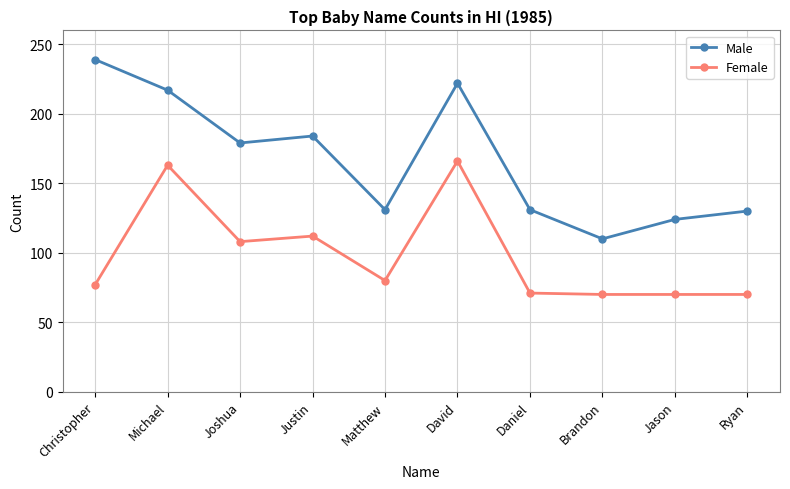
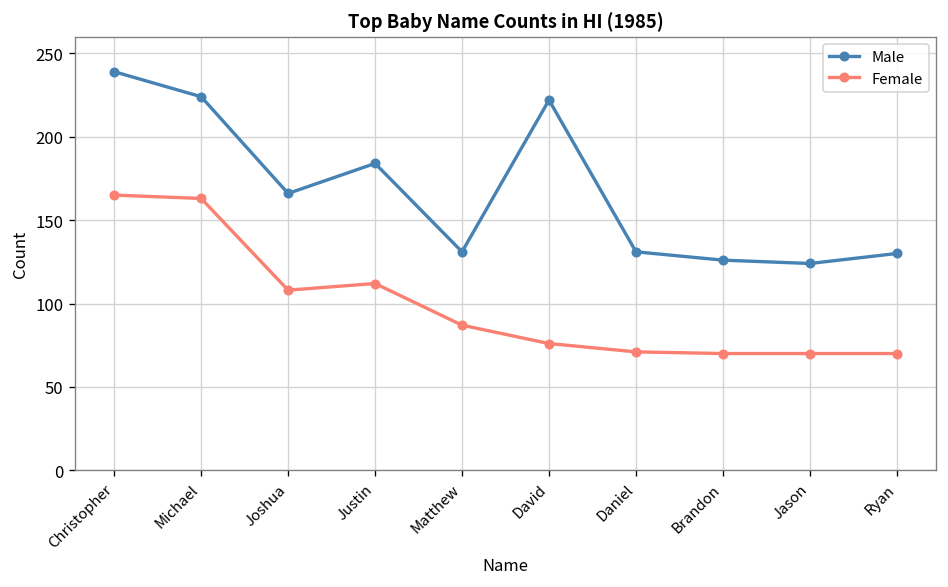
  {
    "Male": {
      "Christopher": 239,
-     "Michael": 217,
-     "Joshua": 179,
+     "Michael": 224,
+     "Joshua": 166,
      "Justin": 184,
      "Matthew": 131,
      "David": 222,
      "Daniel": 131,
-     "Brandon": 110,
+     "Brandon": 126,
      "Jason": 124,
      "Ryan": 130
    },
    "Female": {
-     "Christopher": 77,
+     "Christopher": 165,
      "Michael": 163,
      "Joshua": 108,
      "Justin": 112,
-     "Matthew": 80,
-     "David": 166,
+     "Matthew": 87,
+     "David": 76,
      "Daniel": 71,
      "Brandon": 70,
      "Jason": 70,
      "Ryan": 70
    }
  }
